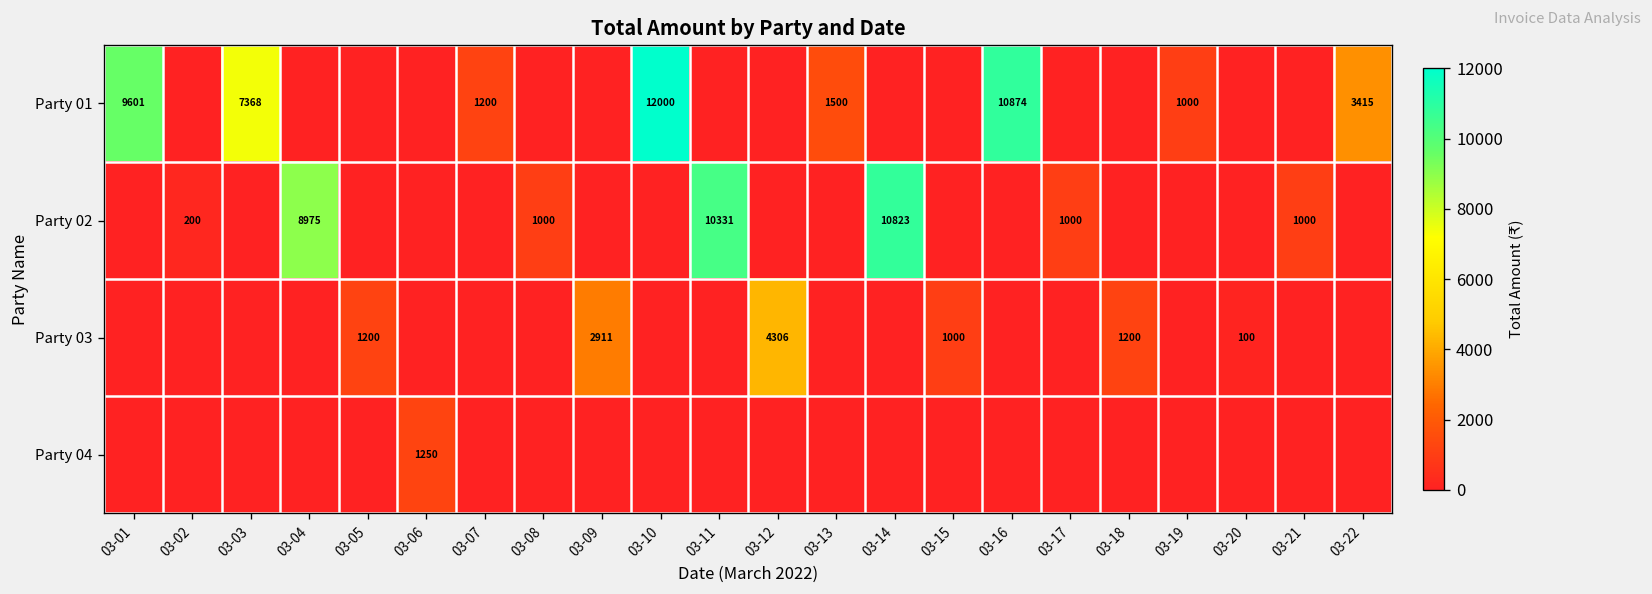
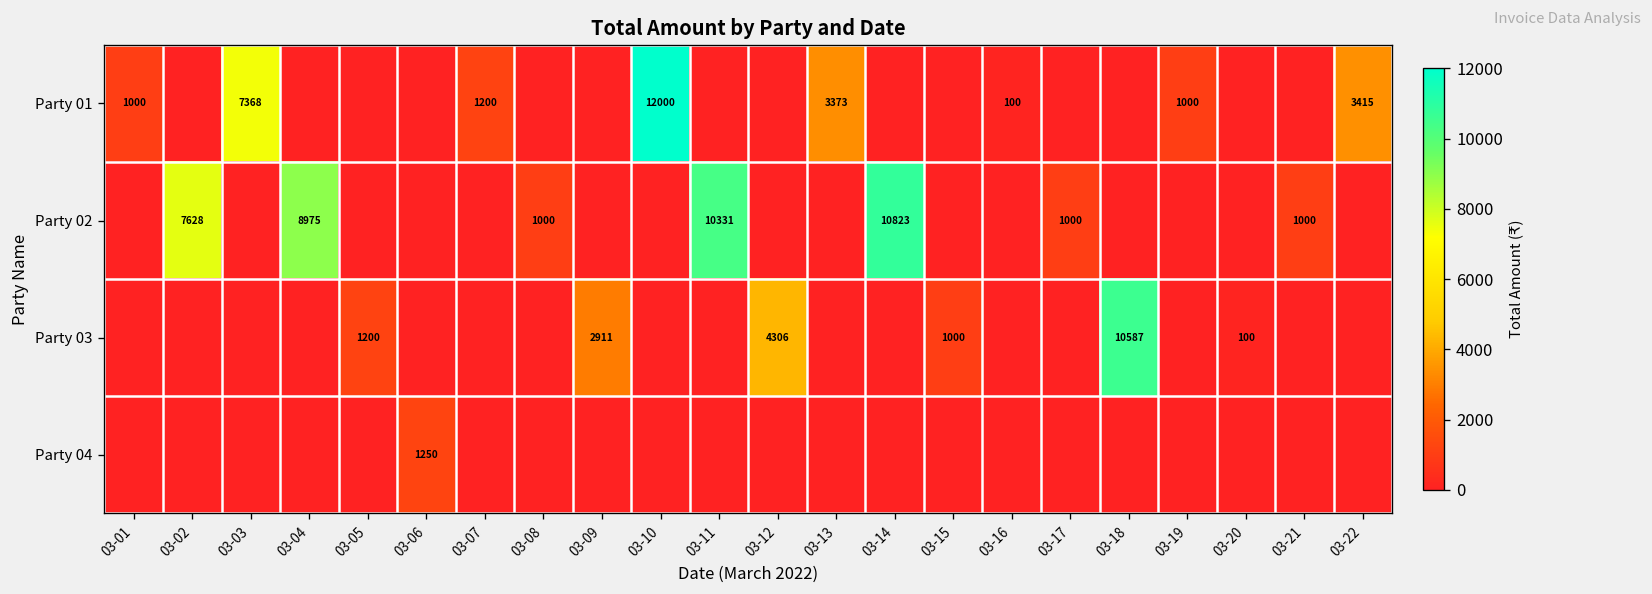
  {
    "Party 01": {
-     "03-01": 9601,
+     "03-01": 1000,
      "03-03": 7368,
      "03-07": 1200,
      "03-10": 12000,
-     "03-13": 1500,
-     "03-16": 10874,
+     "03-13": 3373,
+     "03-16": 100,
      "03-19": 1000,
      "03-22": 3415
    },
    "Party 02": {
-     "03-02": 200,
+     "03-02": 7628,
      "03-04": 8975,
      "03-08": 1000,
      "03-11": 10331,
      "03-14": 10823,
      "03-17": 1000,
      "03-21": 1000
    },
    "Party 03": {
      "03-05": 1200,
      "03-09": 2911,
      "03-12": 4306,
      "03-15": 1000,
-     "03-18": 1200,
+     "03-18": 10587,
      "03-20": 100
    },
    "Party 04": {
      "03-06": 1250
    }
  }
